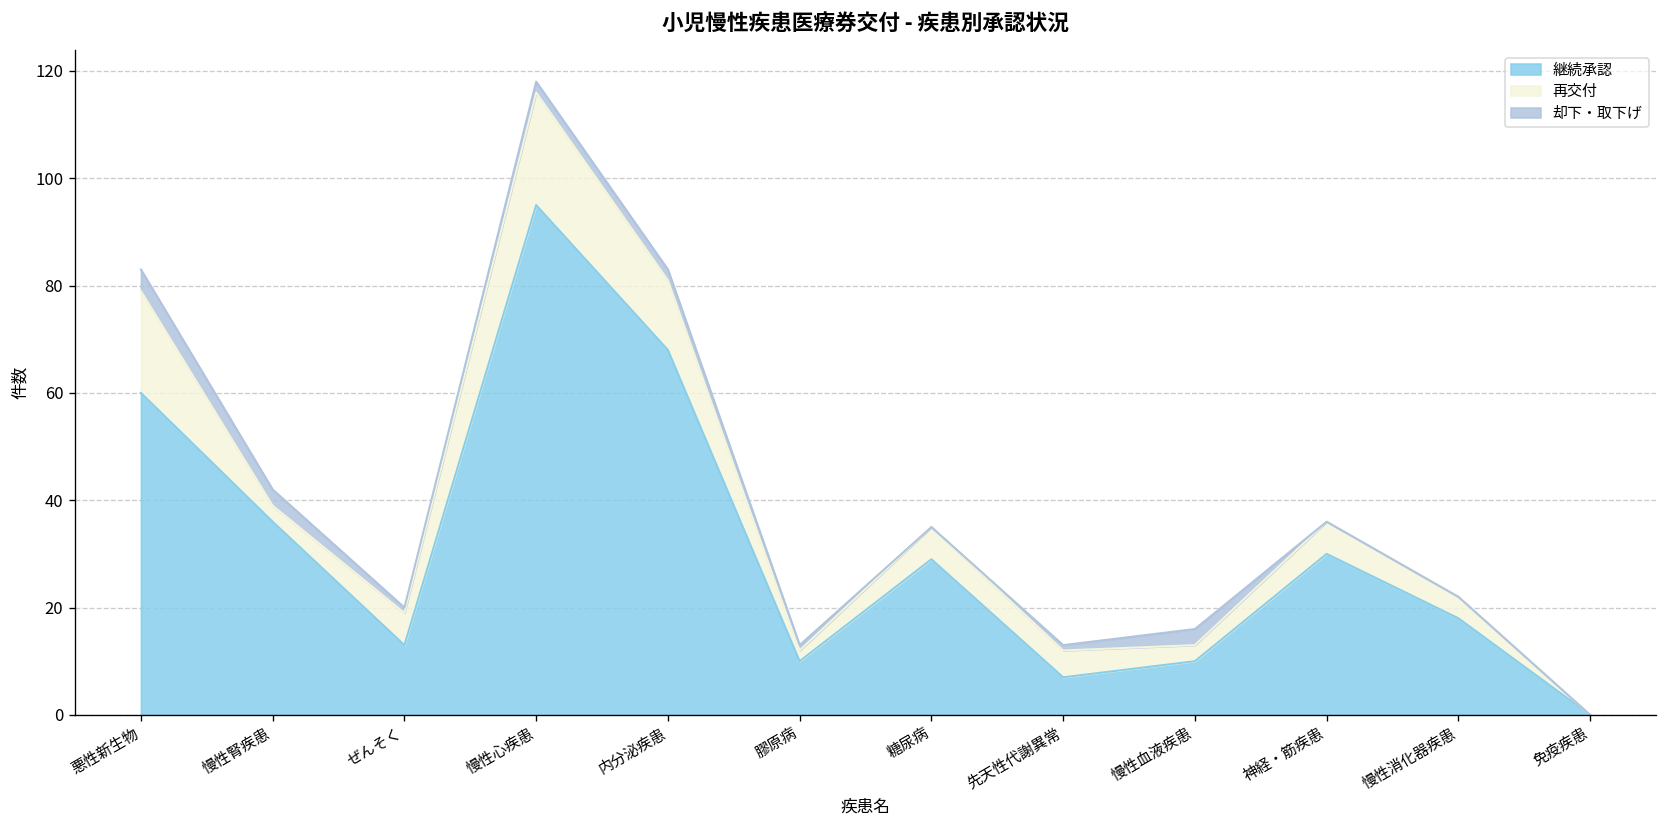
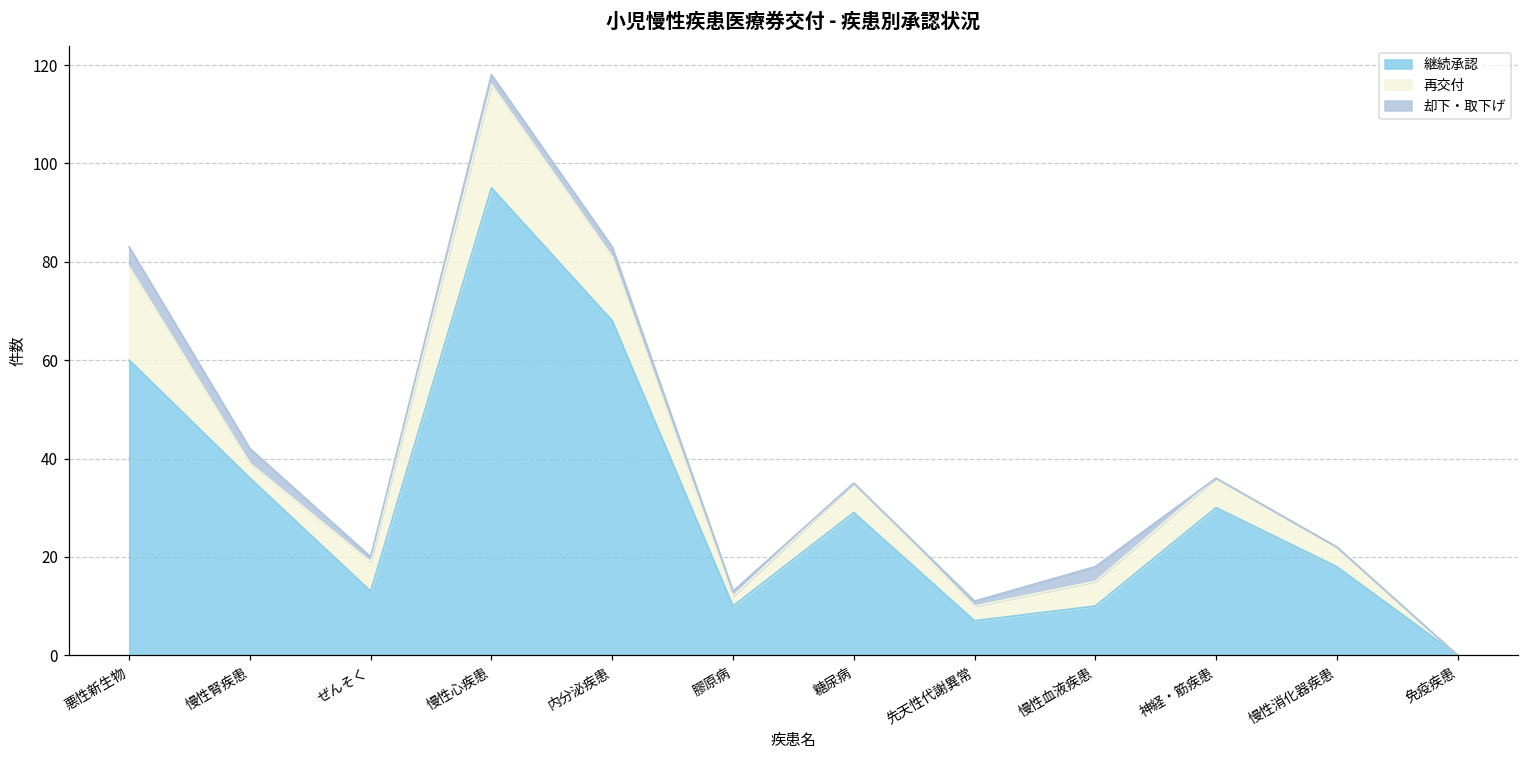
  {
    "再交付": {
      "悪性新生物": 19,
      "慢性腎疾患": 3,
      "ぜんそく": 6,
      "慢性心疾患": 21,
      "内分泌疾患": 13,
      "膠原病": 2,
-     "先天性代謝異常": 5,
-     "慢性血液疾患": 3
+     "先天性代謝異常": 3,
+     "慢性血液疾患": 5
    }
  }
